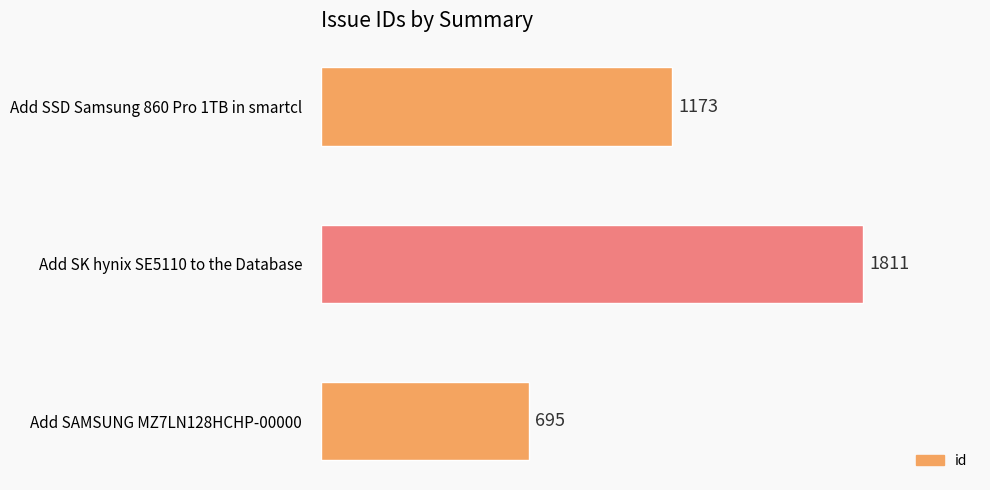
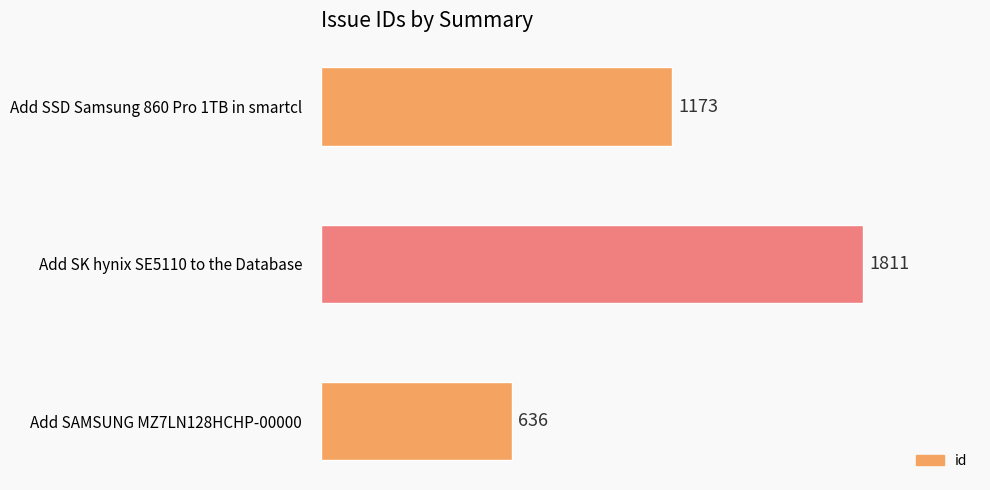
  {
    "Add SSD Samsung 860 Pro 1TB in smartcl": 1173,
    "Add SK hynix SE5110 to the Database": 1811,
-   "Add SAMSUNG MZ7LN128HCHP-00000": 695
+   "Add SAMSUNG MZ7LN128HCHP-00000": 636
  }
